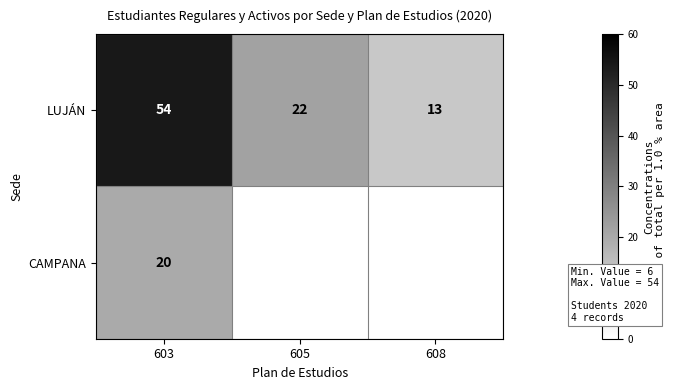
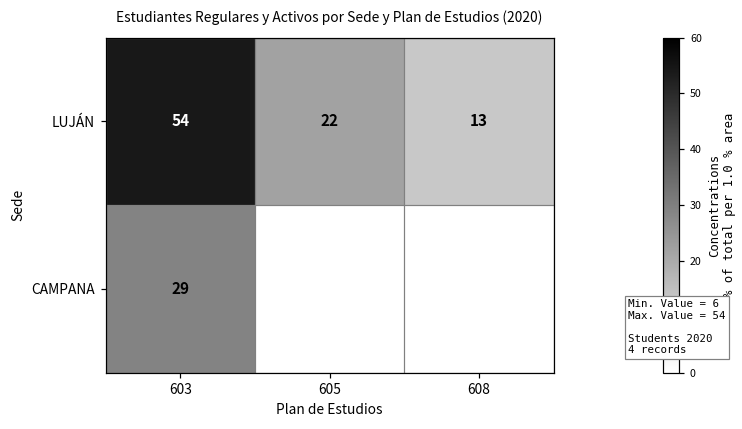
  {
    "LUJÁN": {
      "603": 54,
      "605": 22,
      "608": 13
    },
    "CAMPANA": {
-     "603": 20
+     "603": 29
    }
  }
